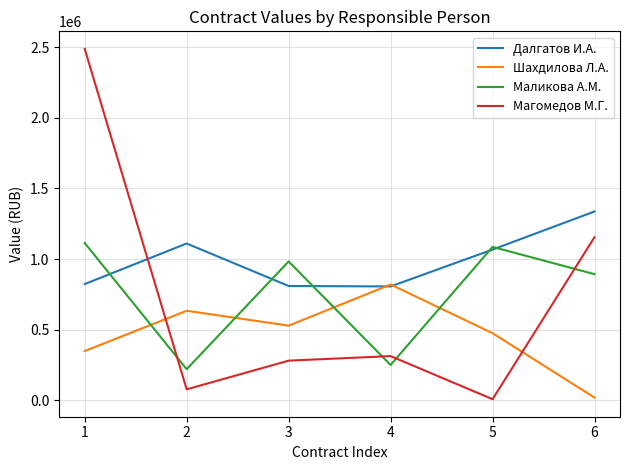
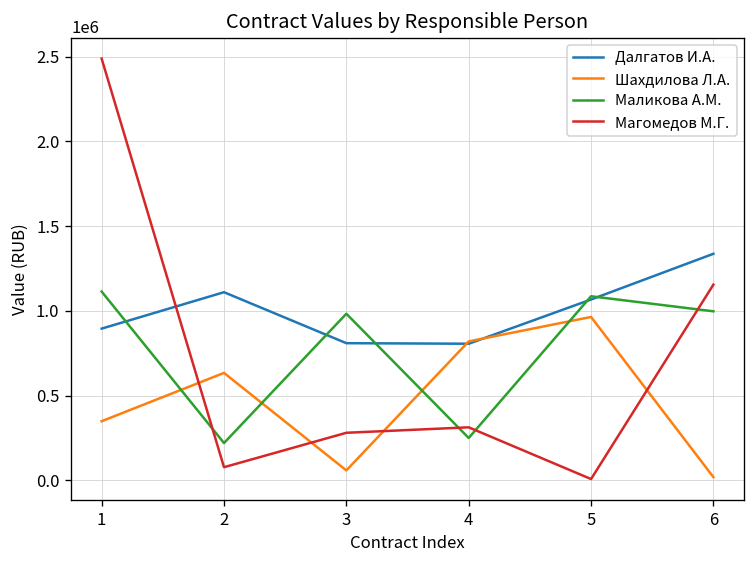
  {
    "Далгатов И.А.": {
-     "1": 820000,
+     "1": 900000,
      "2": 1110000,
      "3": 810000,
      "5": 1070000,
      "6": 1340000
    },
    "Шахдилова Л.А.": {
      "1": 350000,
      "2": 630000,
-     "3": 530000,
-     "5": 480000,
+     "3": 60000,
+     "5": 960000,
      "6": 20000
    },
    "Маликова А.М.": {
      "1": 1110000,
      "2": 220000,
      "3": 980000,
      "4": 250000,
      "5": 1090000,
-     "6": 890000
+     "6": 1000000
    },
    "Магомедов М.Г.": {
      "1": 2490000,
      "2": 80000,
      "3": 280000,
      "4": 310000,
      "5": 10000,
      "6": 1150000
    }
  }
